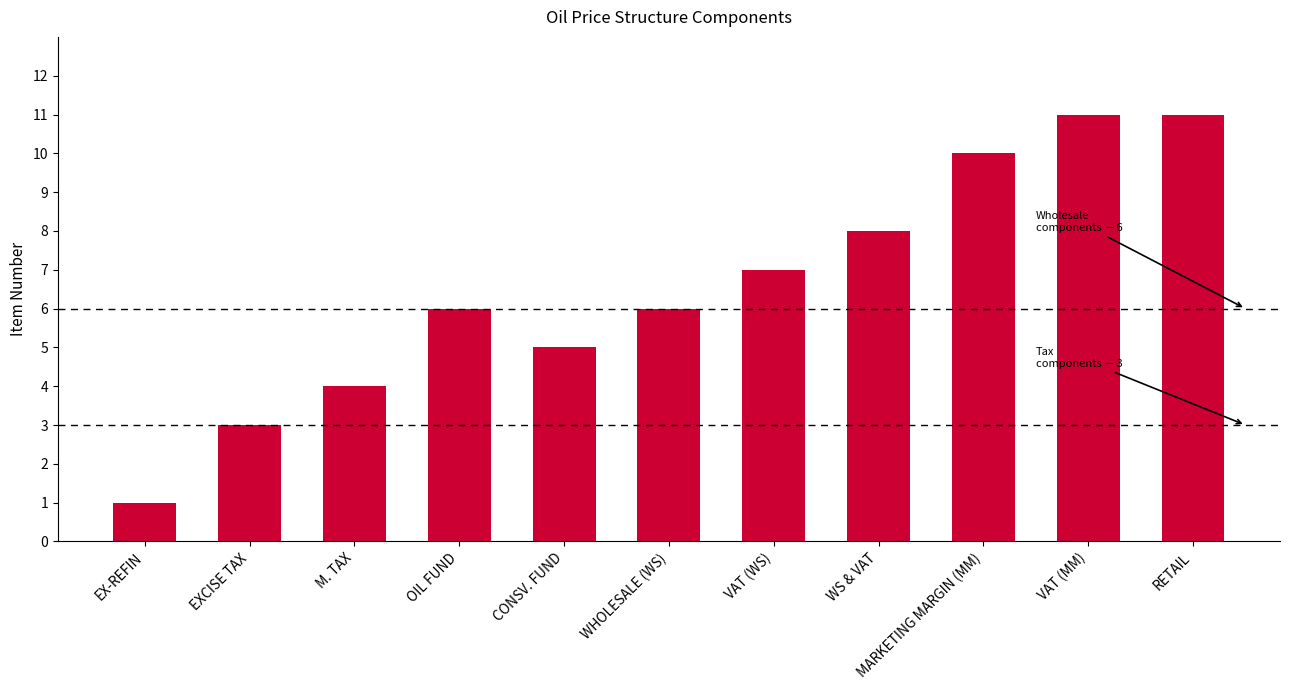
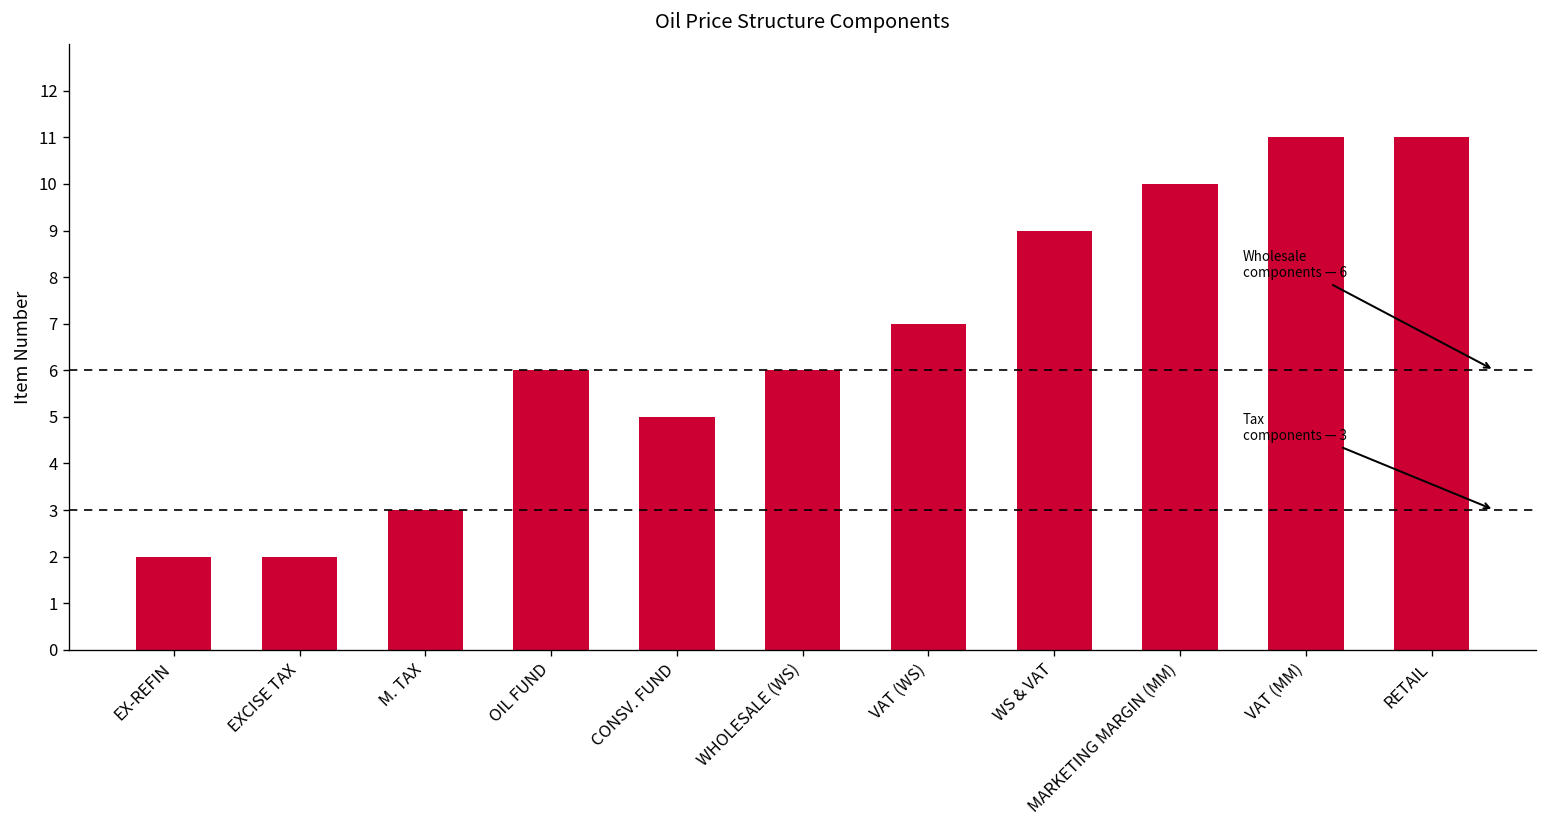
  {
-   "EX-REFIN": 1,
-   "EXCISE TAX": 3,
-   "M. TAX": 4,
+   "EX-REFIN": 2,
+   "EXCISE TAX": 2,
+   "M. TAX": 3,
    "OIL FUND": 6,
    "CONSV. FUND": 5,
    "WHOLESALE (WS)": 6,
    "VAT (WS)": 7,
-   "WS & VAT": 8,
+   "WS & VAT": 9,
    "MARKETING MARGIN (MM)": 10,
    "VAT (MM)": 11,
    "RETAIL": 11
  }
